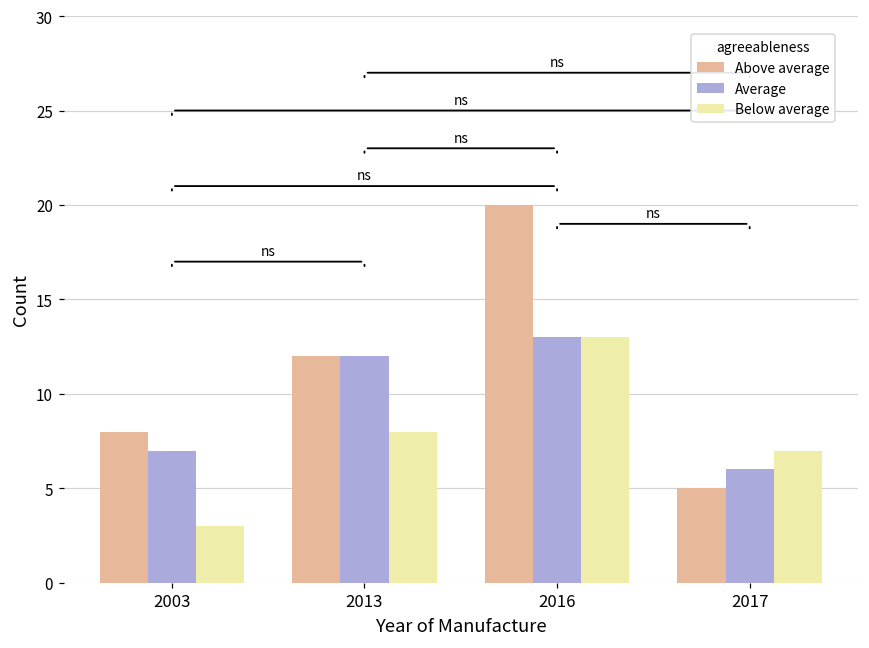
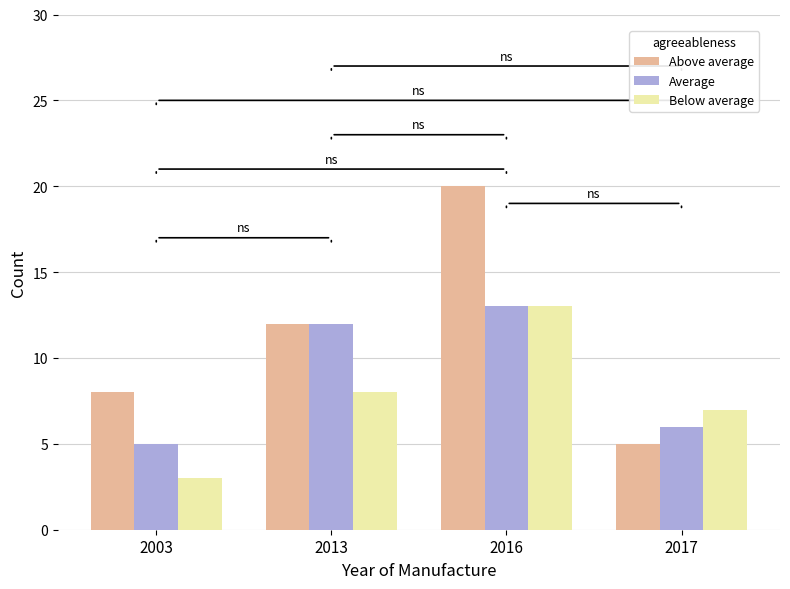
  {
    "Average": {
-     "2003": 7,
+     "2003": 5,
      "2013": 12,
      "2016": 13,
      "2017": 6
    }
  }
